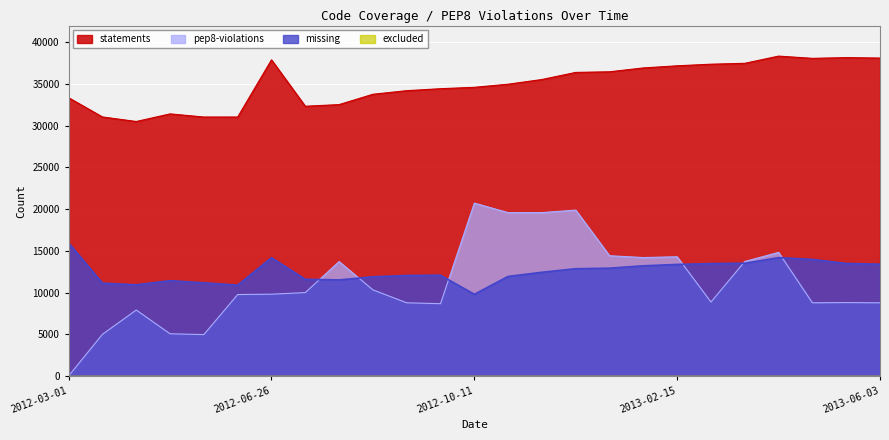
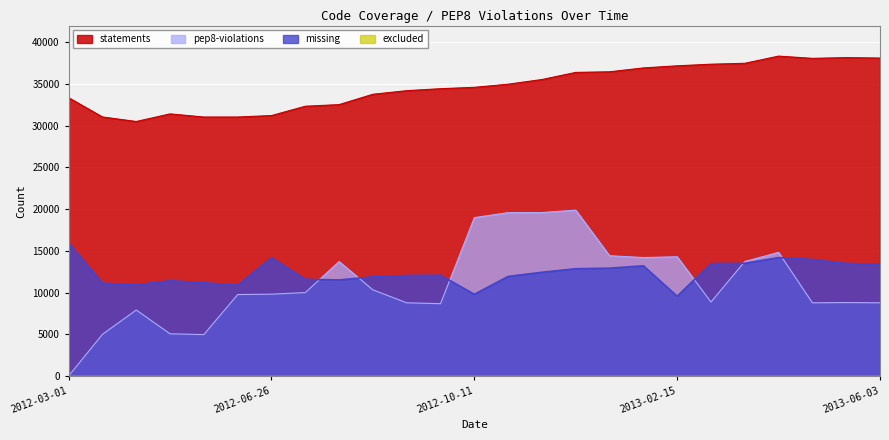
  {
    "statements": {
      "2012-03-01": 33000,
-     "2012-06-26": 38000,
+     "2012-06-26": 31000,
      "2012-10-11": 35000,
      "2013-02-15": 37000,
      "2013-06-03": 38000
    },
    "pep8-violations": {
      "2012-06-26": 10000,
-     "2012-10-11": 21000,
+     "2012-10-11": 19000,
      "2013-02-15": 14000,
      "2013-06-03": 9000
    },
    "missing": {
      "2012-03-01": 16000,
      "2012-06-26": 14000,
      "2012-10-11": 10000,
-     "2013-02-15": 13000,
+     "2013-02-15": 10000,
      "2013-06-03": 13000
    },
    "excluded": {
      "2012-06-26": 0,
      "2012-10-11": 0,
      "2013-02-15": 0,
      "2013-06-03": 0
    }
  }
